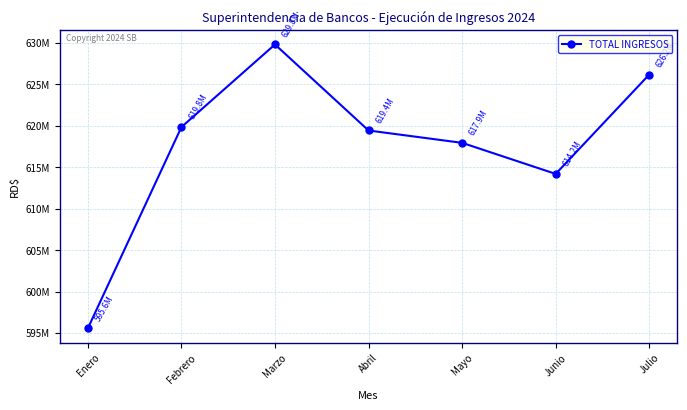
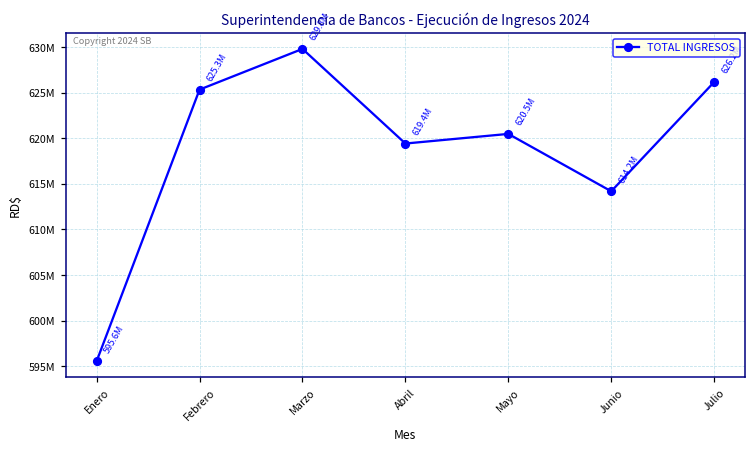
  {
    "Enero": "595.6M",
-   "Febrero": "619.8M",
+   "Febrero": "625.3M",
    "Marzo": "629.8M",
    "Abril": "619.4M",
-   "Mayo": "617.9M",
+   "Mayo": "620.5M",
    "Junio": "614.2M"
  }
